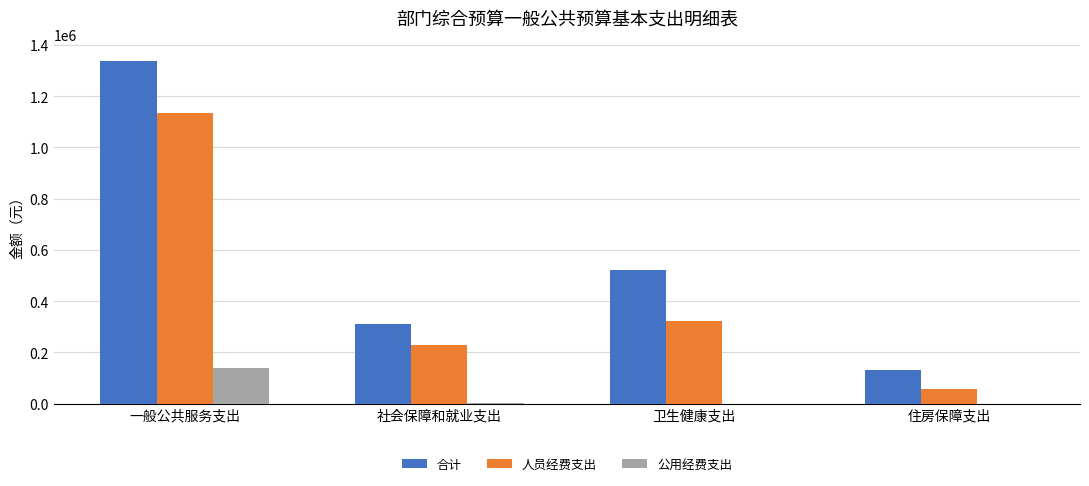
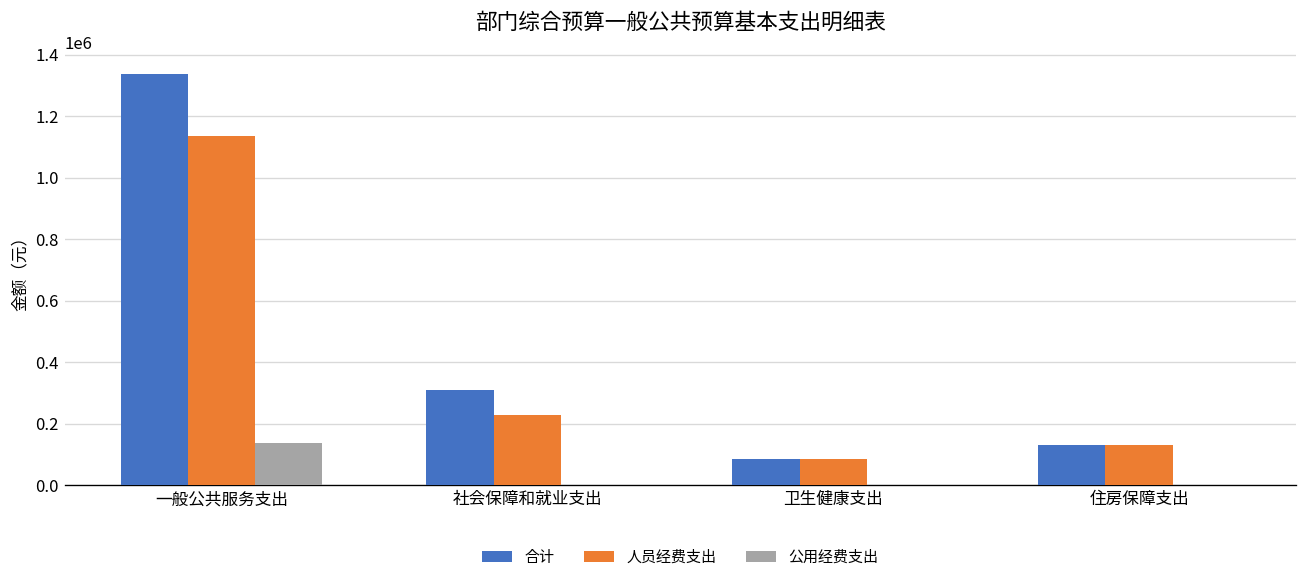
  {
    "合计": {
      "一般公共服务支出": 1340000,
      "社会保障和就业支出": 310000,
-     "卫生健康支出": 520000,
+     "卫生健康支出": 80000,
      "住房保障支出": 130000
    },
    "人员经费支出": {
      "一般公共服务支出": 1140000,
      "社会保障和就业支出": 230000,
-     "卫生健康支出": 320000,
-     "住房保障支出": 60000
+     "卫生健康支出": 80000,
+     "住房保障支出": 130000
    },
    "公用经费支出": {
      "一般公共服务支出": 140000,
      "卫生健康支出": 0,
      "住房保障支出": 0
    }
  }
